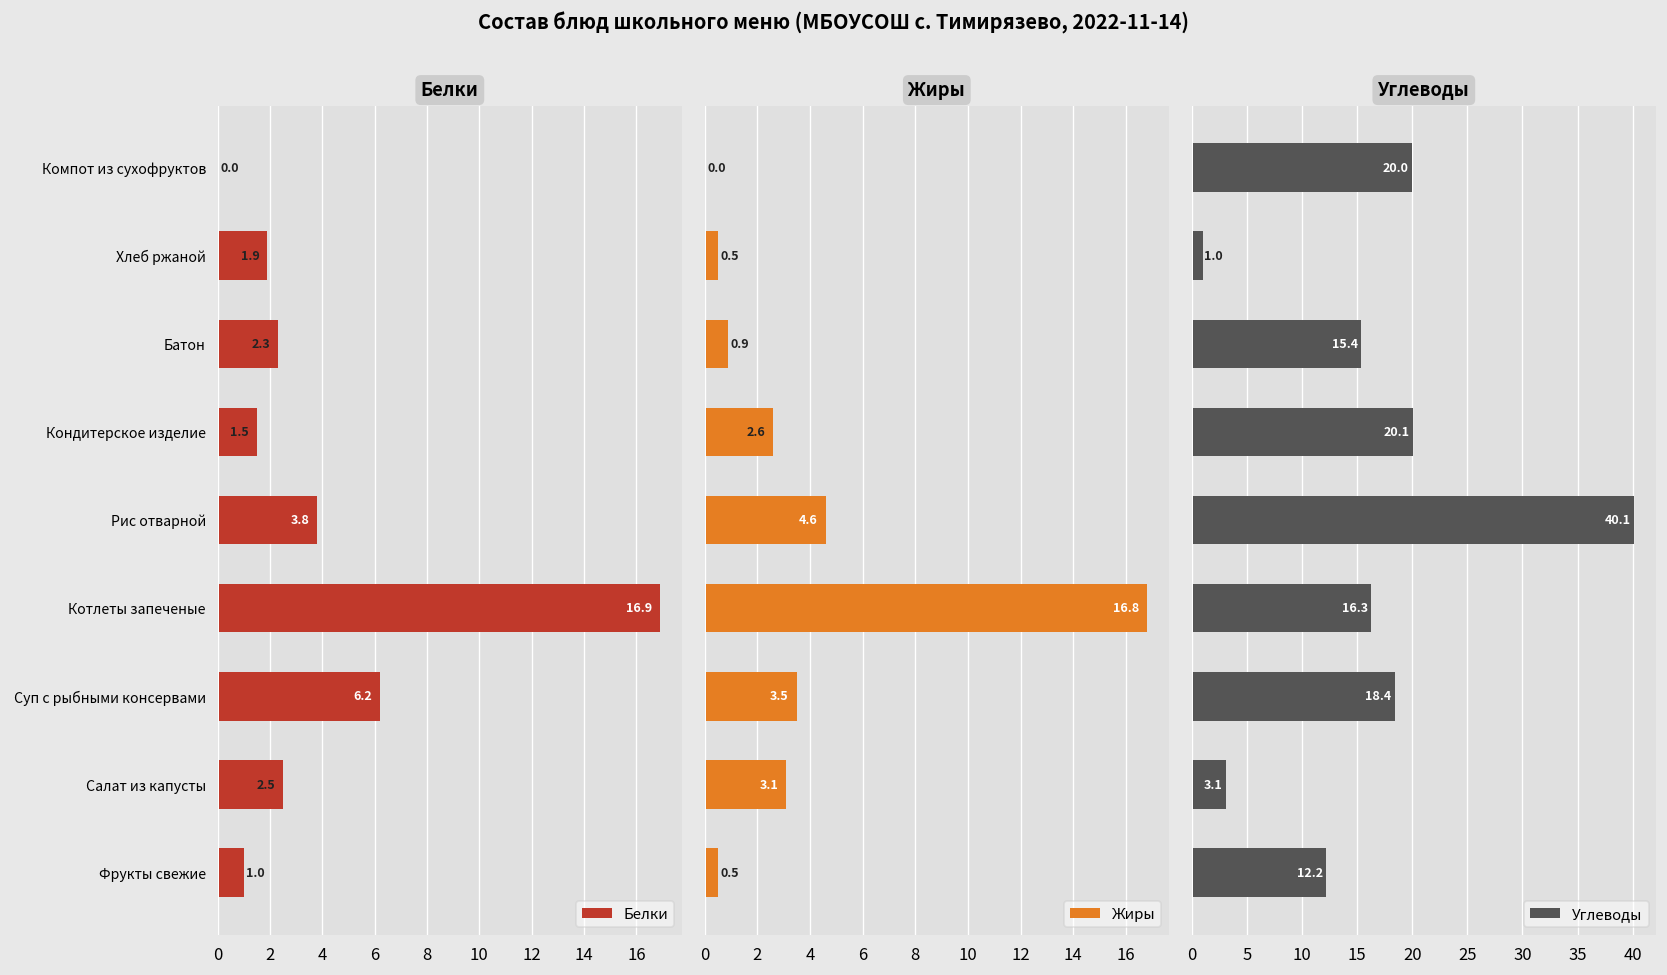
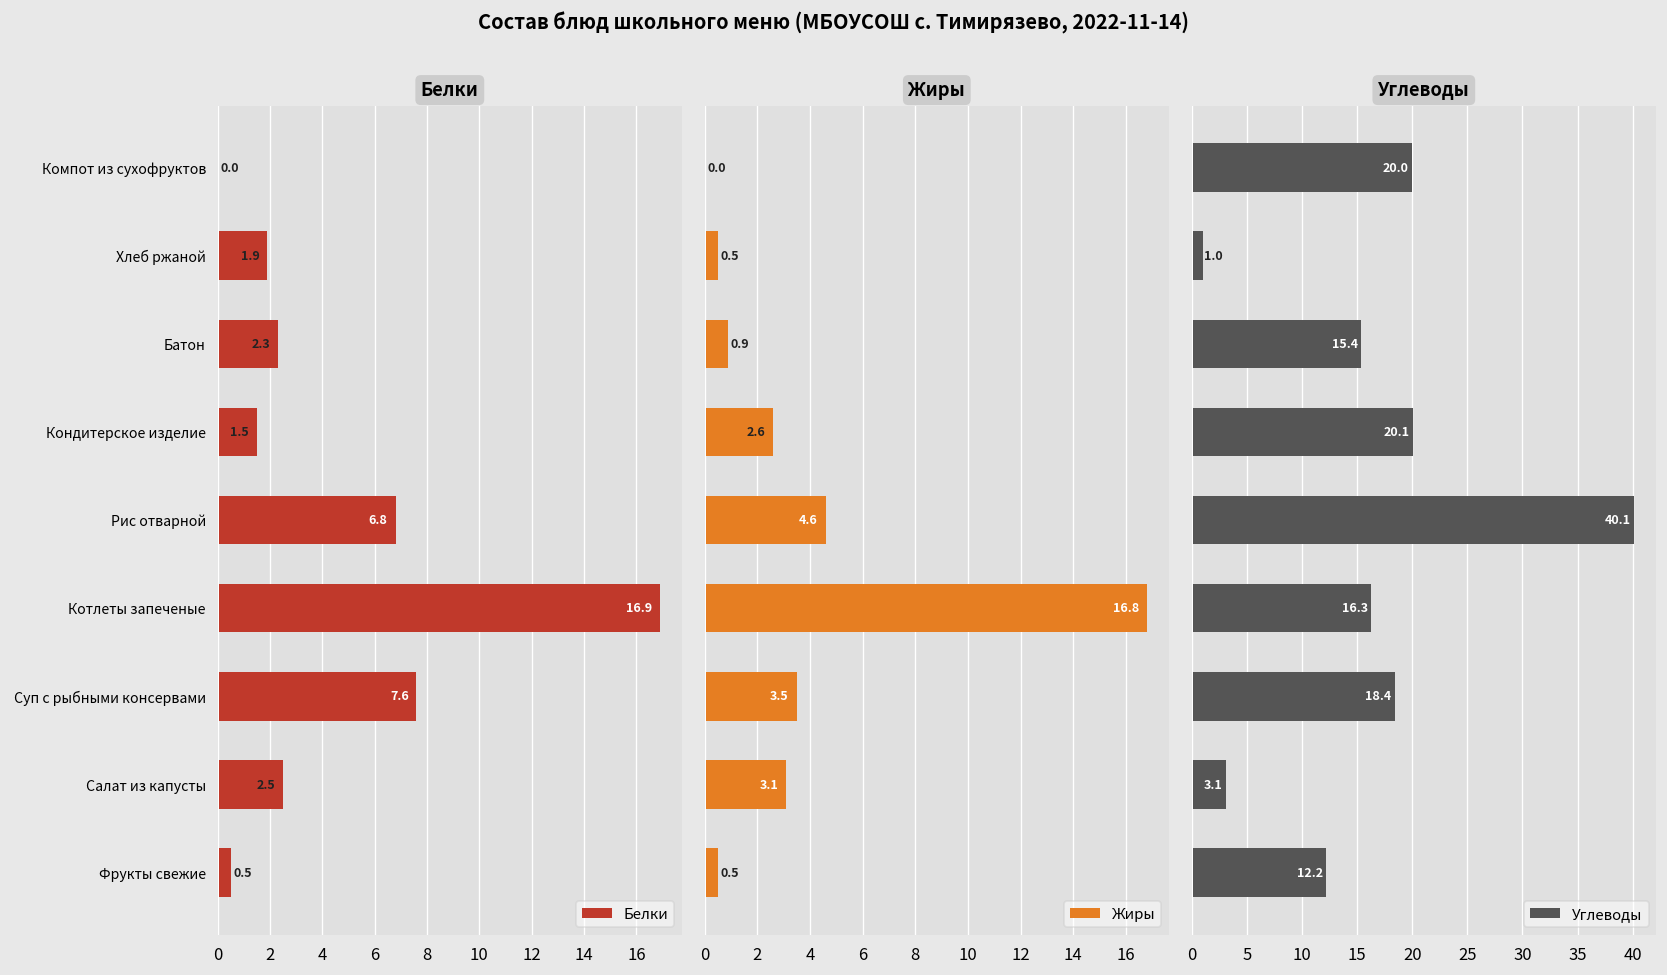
  {
    "Белки": {
      "Компот из сухофруктов": 0.0,
      "Хлеб ржаной": 1.9,
      "Батон": 2.3,
      "Кондитерское изделие": 1.5,
-     "Рис отварной": 3.8,
+     "Рис отварной": 6.8,
      "Котлеты запеченые": 16.9,
-     "Суп с рыбными консервами": 6.2,
+     "Суп с рыбными консервами": 7.6,
      "Салат из капусты": 2.5,
-     "Фрукты свежие": 1.0
+     "Фрукты свежие": 0.5
    }
  }
